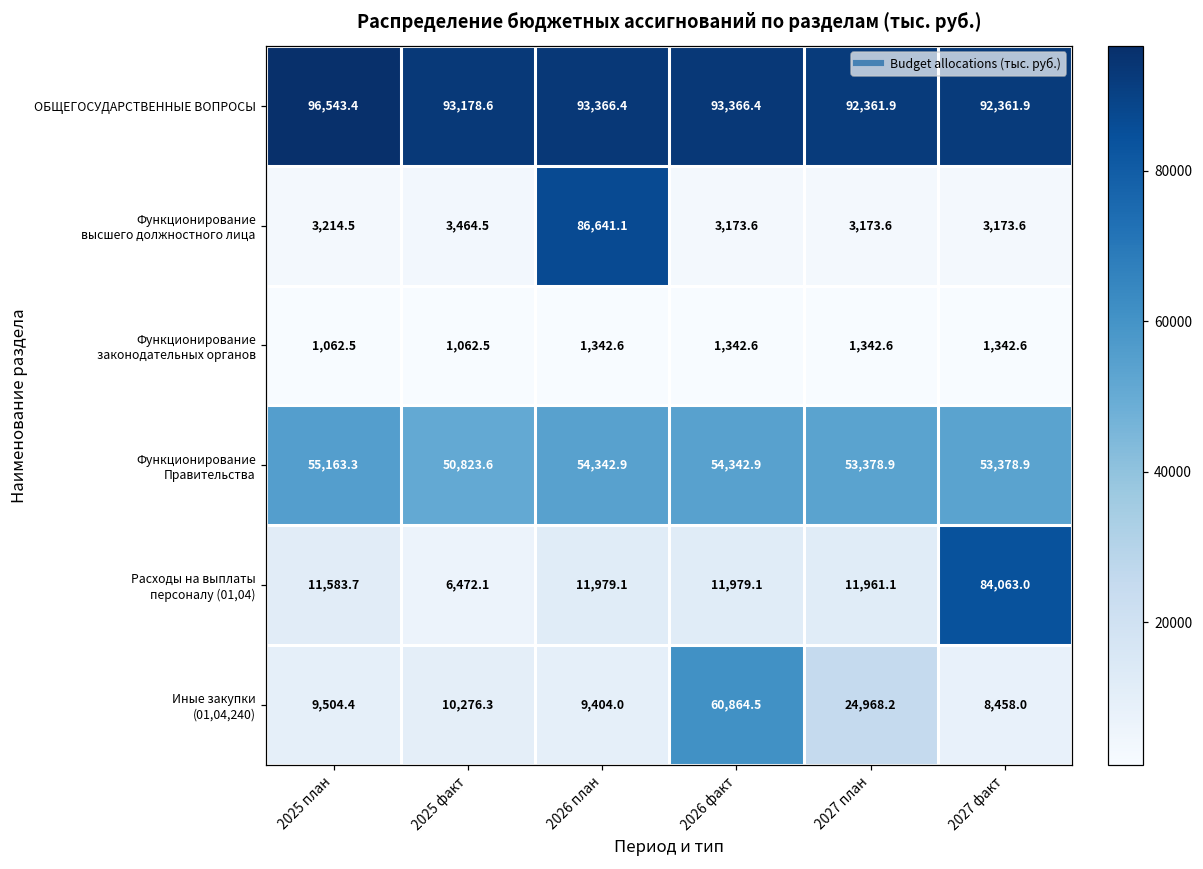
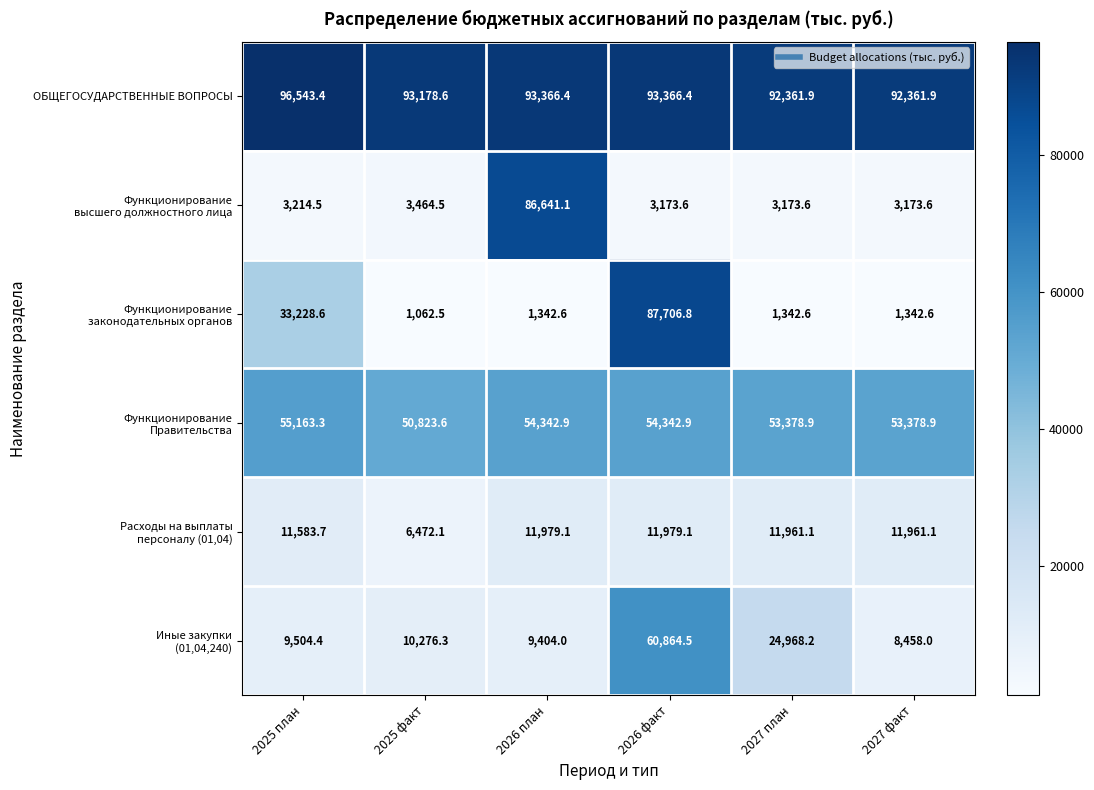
  {
    "ОБЩЕГОСУДАРСТВЕННЫЕ ВОПРОСЫ": {
      "2025 план": "96,543.4",
      "2025 факт": "93,178.6",
      "2026 план": "93,366.4",
      "2026 факт": "93,366.4",
      "2027 план": "92,361.9",
      "2027 факт": "92,361.9"
    },
    "Функционирование высшего должностного лица": {
      "2025 план": "3,214.5",
      "2025 факт": "3,464.5",
      "2026 план": "86,641.1",
      "2026 факт": "3,173.6",
      "2027 план": "3,173.6",
      "2027 факт": "3,173.6"
    },
    "Функционирование законодательных органов": {
-     "2025 план": "1,062.5",
+     "2025 план": "33,228.6",
      "2025 факт": "1,062.5",
      "2026 план": "1,342.6",
-     "2026 факт": "1,342.6",
+     "2026 факт": "87,706.8",
      "2027 план": "1,342.6",
      "2027 факт": "1,342.6"
    },
    "Функционирование Правительства": {
      "2025 план": "55,163.3",
      "2025 факт": "50,823.6",
      "2026 план": "54,342.9",
      "2026 факт": "54,342.9",
      "2027 план": "53,378.9",
      "2027 факт": "53,378.9"
    },
    "Расходы на выплаты персоналу (01,04)": {
      "2025 план": "11,583.7",
      "2025 факт": "6,472.1",
      "2026 план": "11,979.1",
      "2026 факт": "11,979.1",
      "2027 план": "11,961.1",
-     "2027 факт": "84,063.0"
+     "2027 факт": "11,961.1"
    },
    "Иные закупки (01,04,240)": {
      "2025 план": "9,504.4",
      "2025 факт": "10,276.3",
      "2026 план": "9,404.0",
      "2026 факт": "60,864.5",
      "2027 план": "24,968.2",
      "2027 факт": "8,458.0"
    }
  }
